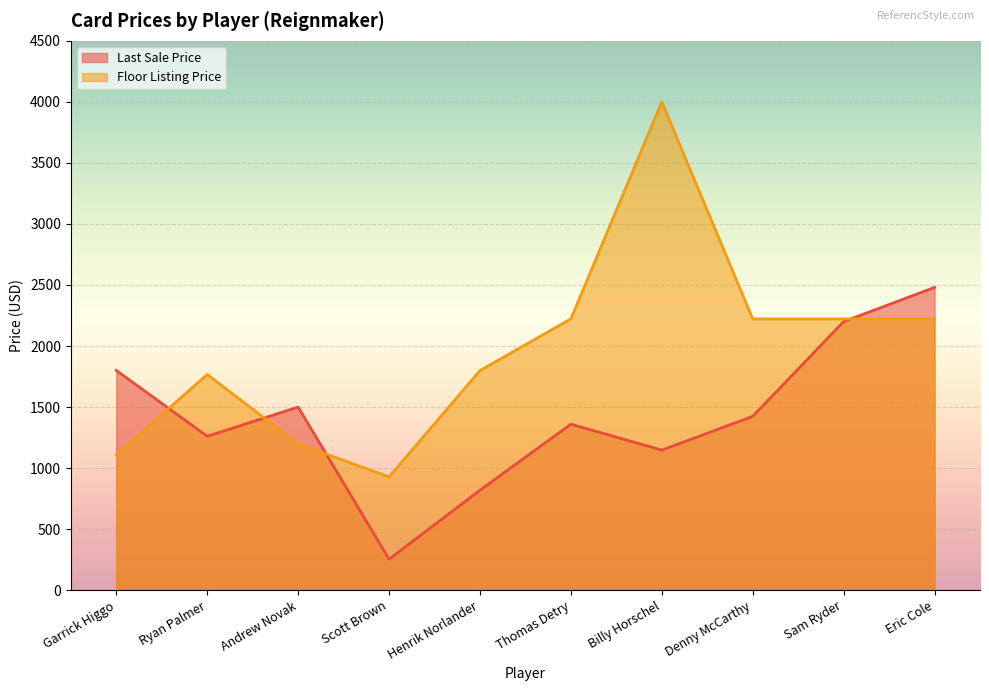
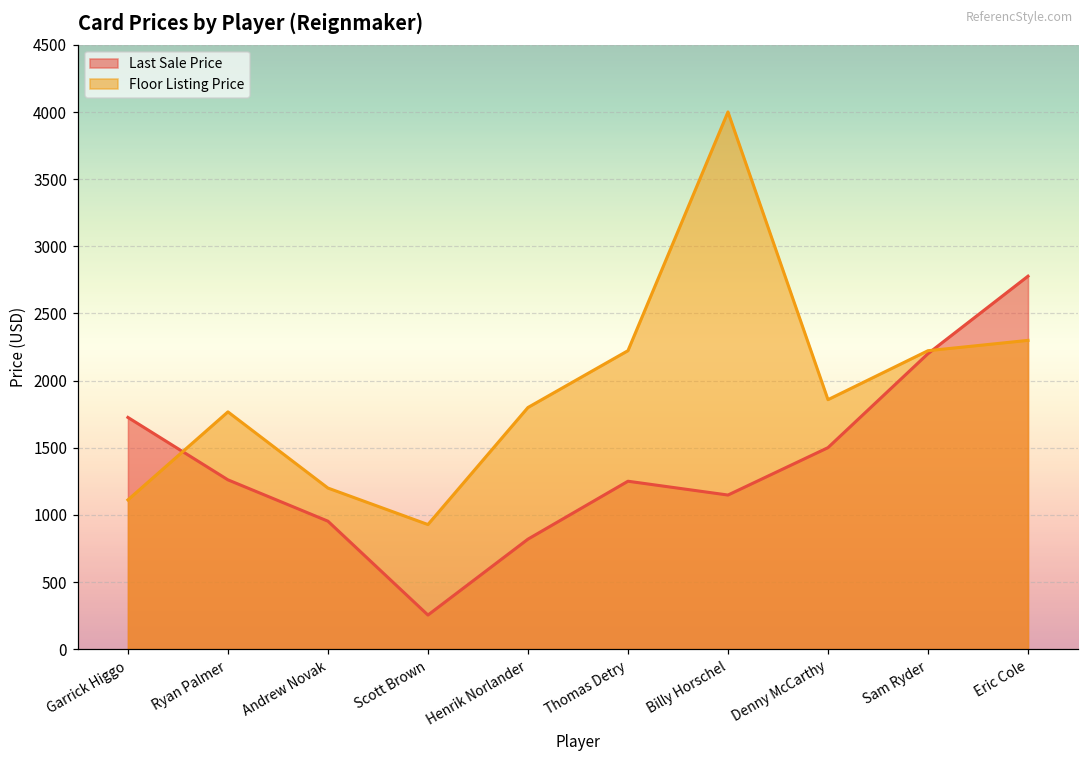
  {
    "Last Sale Price": {
-     "Garrick Higgo": 1800,
+     "Garrick Higgo": 1730,
      "Ryan Palmer": 1260,
-     "Andrew Novak": 1500,
+     "Andrew Novak": 950,
      "Scott Brown": 250,
      "Henrik Norlander": 820,
-     "Thomas Detry": 1360,
+     "Thomas Detry": 1250,
      "Billy Horschel": 1150,
-     "Denny McCarthy": 1420,
+     "Denny McCarthy": 1500,
      "Sam Ryder": 2200,
-     "Eric Cole": 2480
+     "Eric Cole": 2780
    },
    "Floor Listing Price": {
      "Garrick Higgo": 1110,
      "Ryan Palmer": 1770,
      "Andrew Novak": 1200,
      "Scott Brown": 930,
      "Henrik Norlander": 1800,
      "Thomas Detry": 2220,
      "Billy Horschel": 4000,
-     "Denny McCarthy": 2220,
+     "Denny McCarthy": 1860,
      "Sam Ryder": 2220,
-     "Eric Cole": 2220
+     "Eric Cole": 2300
    }
  }
